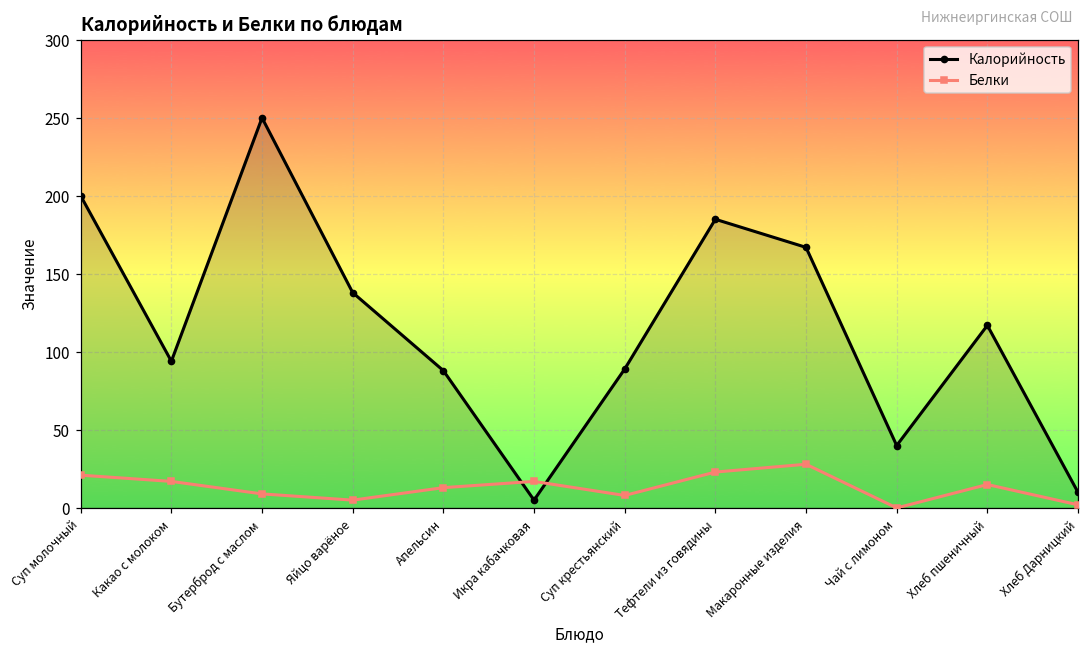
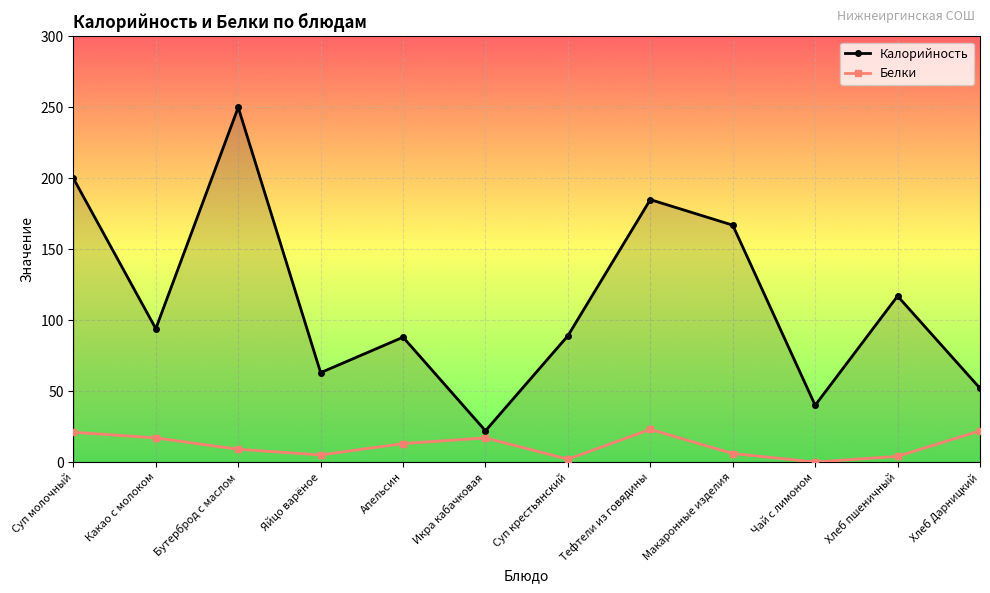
  {
    "Калорийность": {
      "Суп молочный": 200,
      "Какао с молоком": 94,
      "Бутерброд с маслом": 250,
-     "Яйцо варёное": 138,
+     "Яйцо варёное": 63,
      "Апельсин": 88,
-     "Икра кабачковая": 5,
+     "Икра кабачковая": 22,
      "Суп крестьянский": 89,
      "Тефтели из говядины": 185,
      "Макаронные изделия": 167,
      "Чай с лимоном": 40,
      "Хлеб пшеничный": 117,
-     "Хлеб Дарницкий": 10
+     "Хлеб Дарницкий": 52
    },
    "Белки": {
      "Суп молочный": 21,
      "Какао с молоком": 17,
      "Бутерброд с маслом": 9,
      "Яйцо варёное": 5,
      "Апельсин": 13,
      "Икра кабачковая": 17,
-     "Суп крестьянский": 8,
+     "Суп крестьянский": 2,
      "Тефтели из говядины": 23,
-     "Макаронные изделия": 28,
+     "Макаронные изделия": 6,
      "Чай с лимоном": 0,
-     "Хлеб пшеничный": 15,
-     "Хлеб Дарницкий": 2
+     "Хлеб пшеничный": 4,
+     "Хлеб Дарницкий": 22
    }
  }
